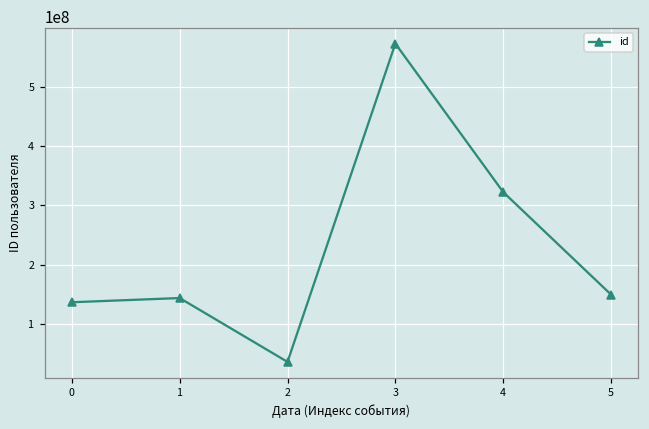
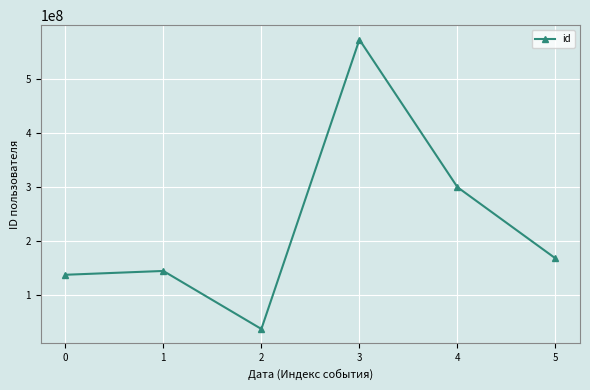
  {
    "0": 140000000,
    "1": 140000000,
    "2": 40000000,
    "3": 570000000,
-   "4": 320000000,
-   "5": 150000000
+   "4": 300000000,
+   "5": 170000000
  }
